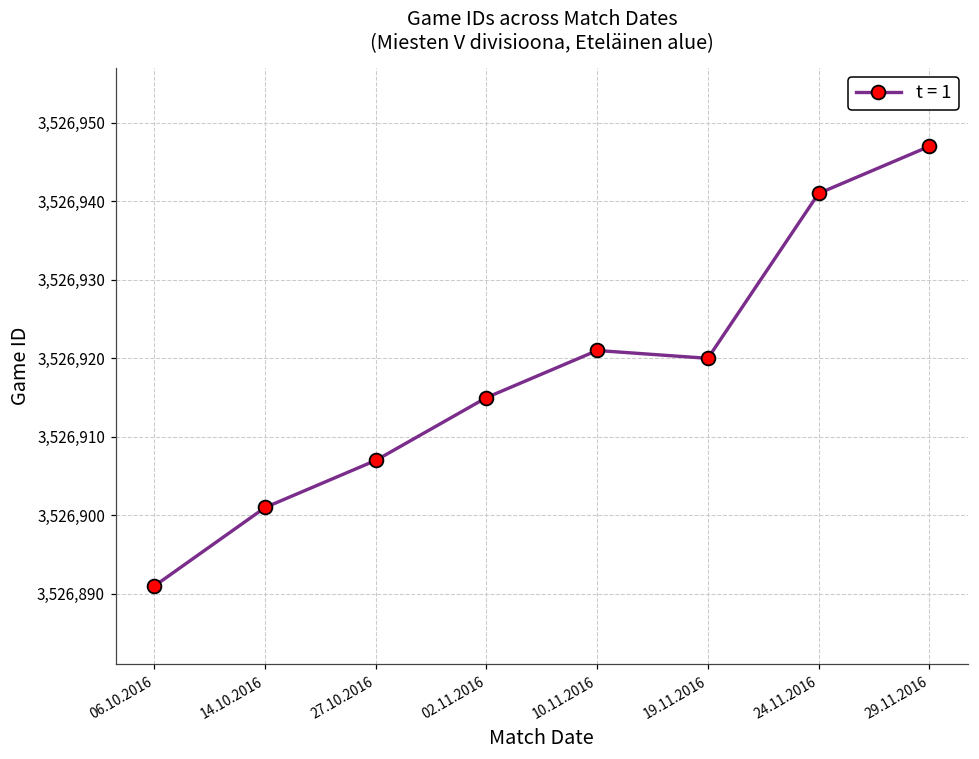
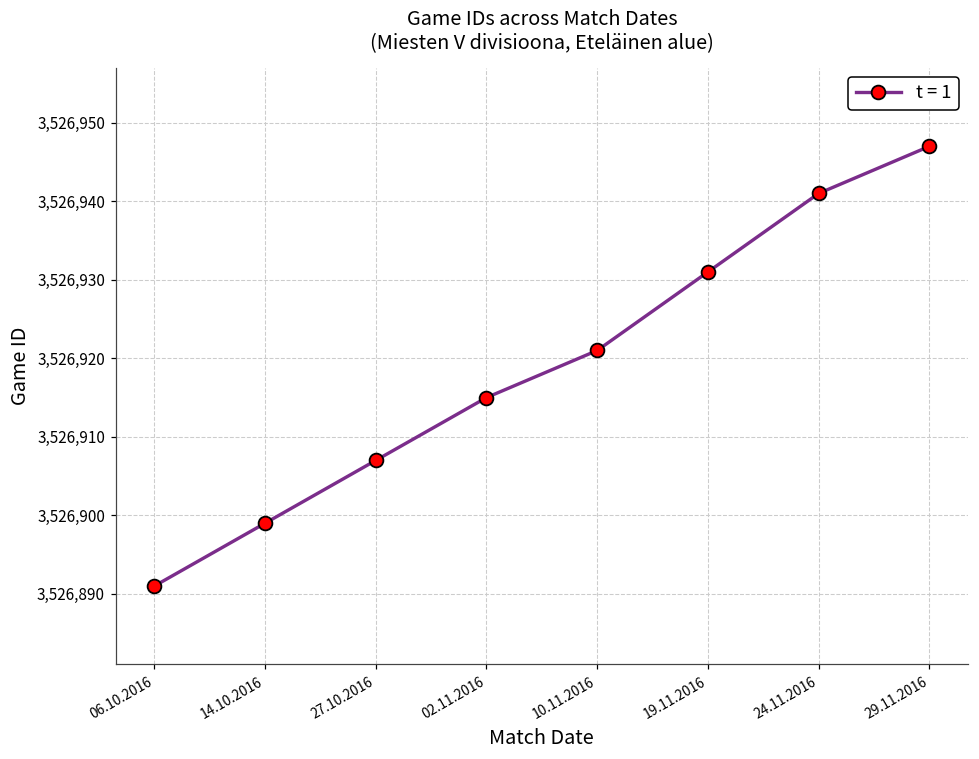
  {
    "06.10.2016": "3,526,891",
-   "14.10.2016": "3,526,901",
+   "14.10.2016": "3,526,899",
    "27.10.2016": "3,526,907",
    "02.11.2016": "3,526,915",
    "10.11.2016": "3,526,921",
-   "19.11.2016": "3,526,920",
+   "19.11.2016": "3,526,931",
    "24.11.2016": "3,526,941",
    "29.11.2016": "3,526,947"
  }
